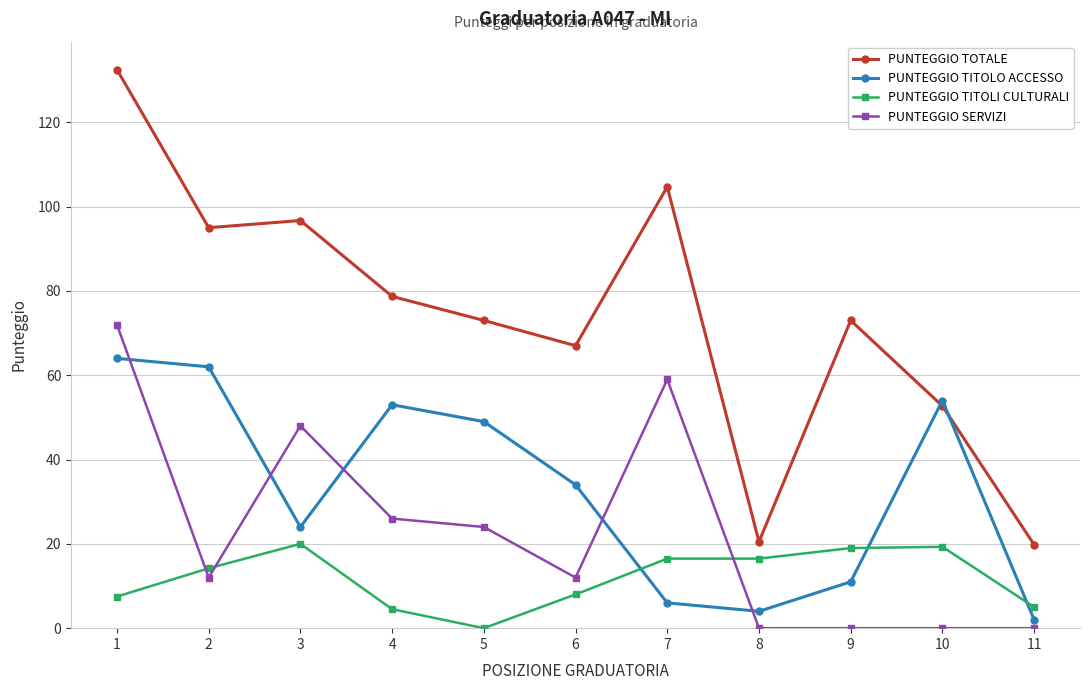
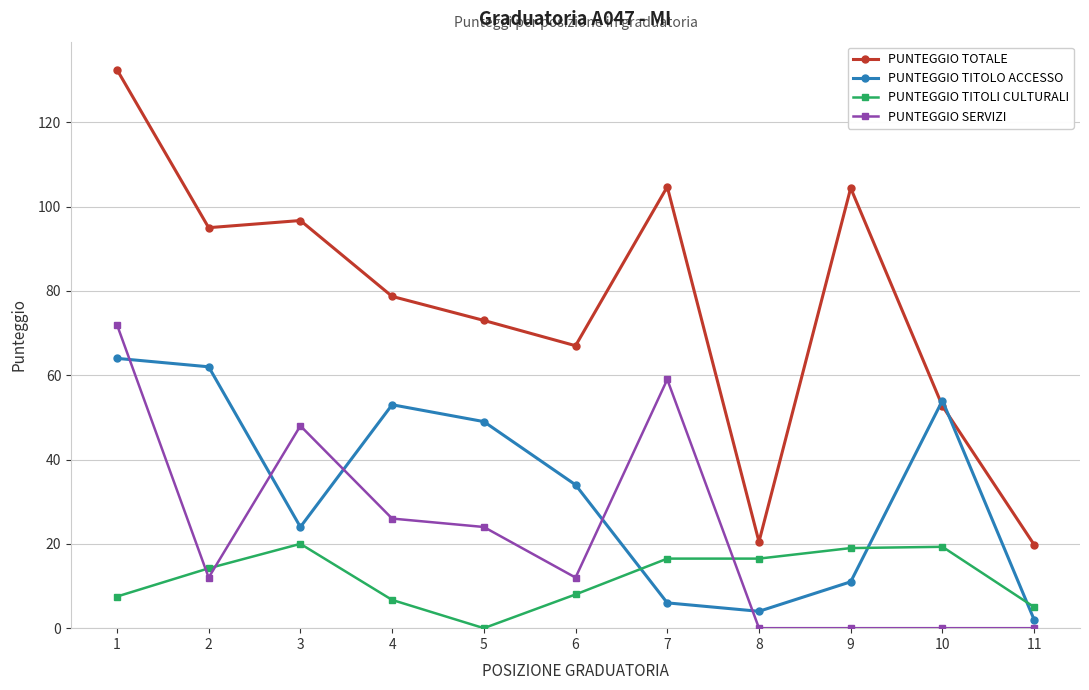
  {
    "PUNTEGGIO TOTALE": {
      "1": 133,
      "2": 95,
      "3": 97,
      "4": 79,
      "5": 73,
      "6": 67,
      "7": 105,
      "8": 21,
-     "9": 73,
+     "9": 104,
      "10": 53,
      "11": 20
    },
    "PUNTEGGIO TITOLO ACCESSO": {
      "1": 64,
      "2": 62,
      "3": 24,
      "4": 53,
      "5": 49,
      "6": 34,
      "7": 6,
      "8": 4,
      "9": 11,
      "10": 54,
      "11": 2
    },
    "PUNTEGGIO TITOLI CULTURALI": {
      "1": 8,
      "2": 14,
      "3": 20,
-     "4": 5,
+     "4": 7,
      "5": 0,
      "6": 8,
      "7": 17,
      "8": 17,
      "9": 19,
      "10": 19,
      "11": 5
    },
    "PUNTEGGIO SERVIZI": {
      "1": 72,
      "2": 12,
      "3": 48,
      "4": 26,
      "5": 24,
      "6": 12,
      "7": 59,
      "8": 0,
      "9": 0,
      "10": 0,
      "11": 0
    }
  }
